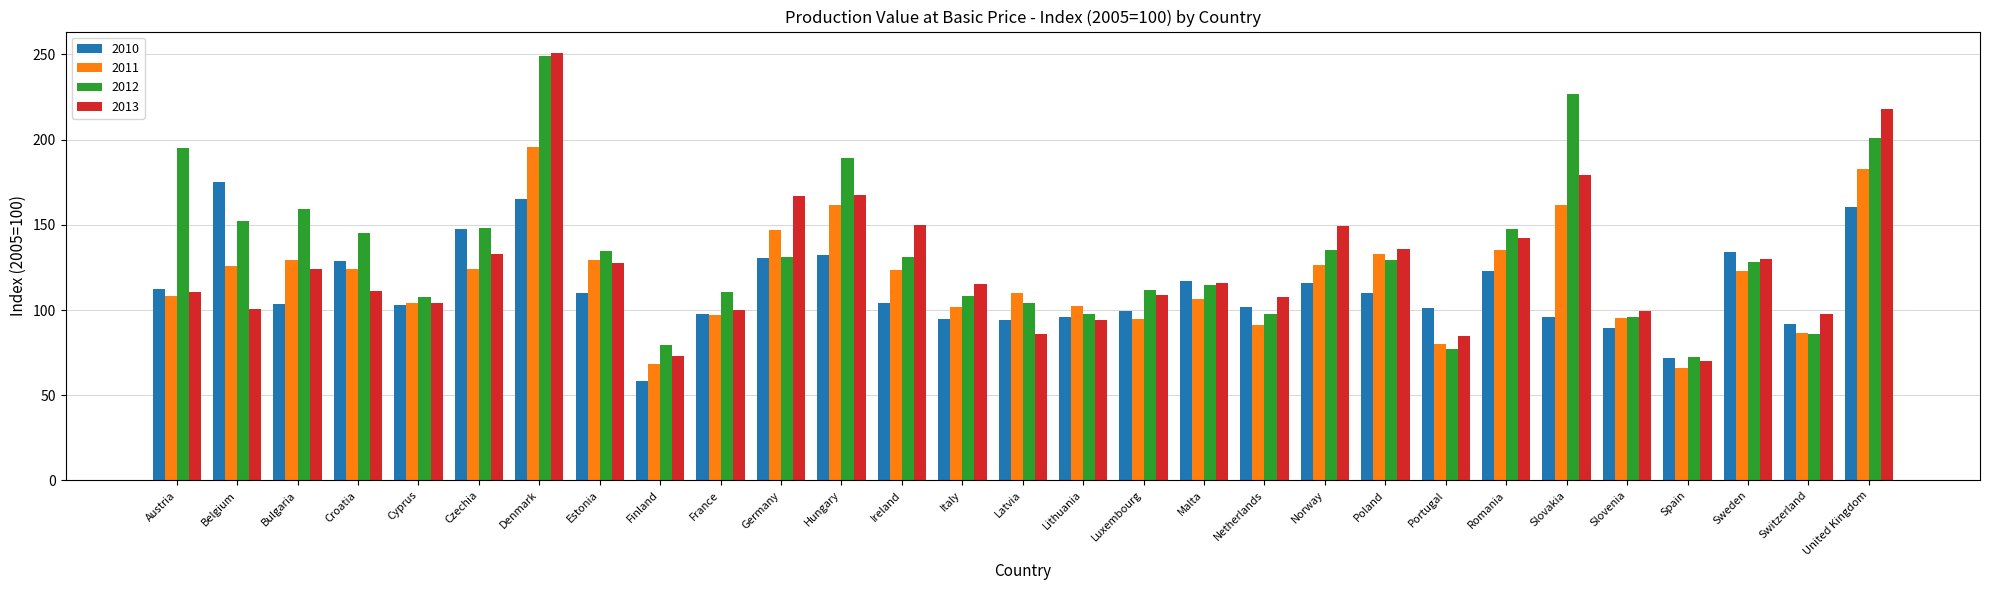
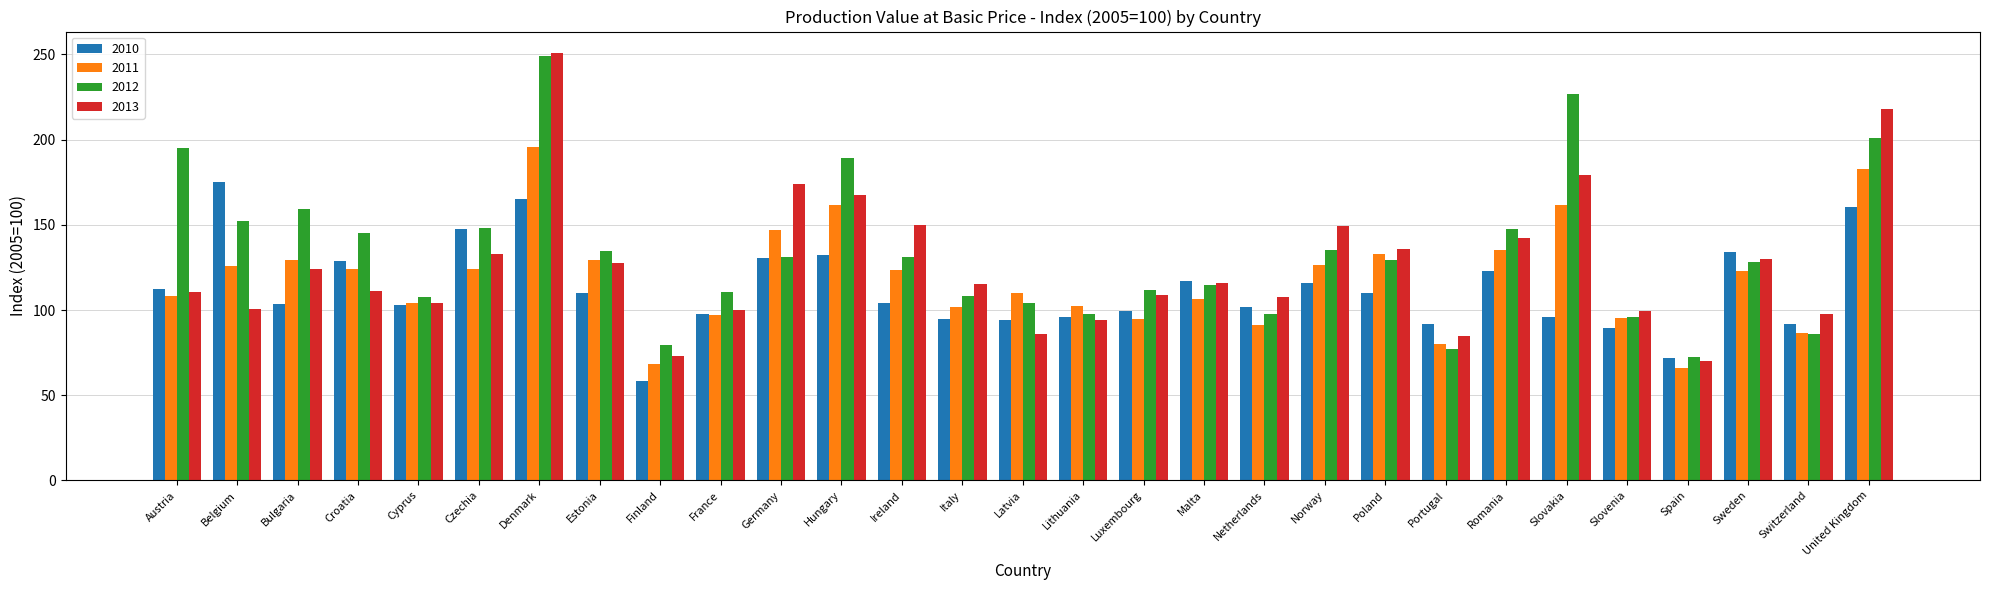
  {
    "2010": {
      "Austria": 113,
      "Belgium": 175,
      "Bulgaria": 103,
      "Croatia": 129,
      "Cyprus": 103,
      "Czechia": 147,
      "Denmark": 165,
      "Estonia": 110,
      "Finland": 58,
      "France": 97,
      "Germany": 130,
      "Hungary": 132,
      "Ireland": 104,
      "Italy": 95,
      "Latvia": 94,
      "Lithuania": 96,
      "Luxembourg": 99,
      "Malta": 117,
      "Netherlands": 102,
      "Norway": 116,
      "Poland": 110,
-     "Portugal": 101,
+     "Portugal": 92,
      "Romania": 123,
      "Slovakia": 96,
      "Slovenia": 89,
      "Spain": 72,
      "Sweden": 134,
      "Switzerland": 92,
      "United Kingdom": 161
    },
    "2011": {
      "Austria": 108,
      "Belgium": 126,
      "Bulgaria": 129,
      "Croatia": 124,
      "Cyprus": 104,
      "Czechia": 124,
      "Denmark": 196,
      "Estonia": 130,
      "Finland": 68,
      "France": 97,
      "Germany": 147,
      "Hungary": 162,
      "Ireland": 124,
      "Italy": 102,
      "Latvia": 110,
      "Lithuania": 102,
      "Luxembourg": 95,
      "Malta": 106,
      "Netherlands": 91,
      "Norway": 126,
      "Poland": 133,
      "Portugal": 80,
      "Romania": 135,
      "Slovakia": 162,
      "Slovenia": 95,
      "Spain": 66,
      "Sweden": 123,
      "Switzerland": 87,
      "United Kingdom": 183
    },
    "2012": {
      "Austria": 195,
      "Belgium": 152,
      "Bulgaria": 160,
      "Croatia": 145,
      "Cyprus": 108,
      "Czechia": 148,
      "Denmark": 249,
      "Estonia": 135,
      "Finland": 79,
      "France": 110,
      "Germany": 131,
      "Hungary": 190,
      "Ireland": 131,
      "Italy": 108,
      "Latvia": 104,
      "Lithuania": 98,
      "Luxembourg": 112,
      "Malta": 115,
      "Netherlands": 98,
      "Norway": 135,
      "Poland": 129,
      "Portugal": 77,
      "Romania": 147,
      "Slovakia": 227,
      "Slovenia": 96,
      "Spain": 73,
      "Sweden": 128,
      "Switzerland": 86,
      "United Kingdom": 201
    },
    "2013": {
      "Austria": 111,
      "Belgium": 100,
      "Bulgaria": 124,
      "Croatia": 111,
      "Cyprus": 104,
      "Czechia": 133,
      "Denmark": 251,
      "Estonia": 127,
      "Finland": 73,
      "France": 100,
-     "Germany": 167,
+     "Germany": 174,
      "Hungary": 168,
      "Ireland": 150,
      "Italy": 115,
      "Latvia": 86,
      "Lithuania": 94,
      "Luxembourg": 109,
      "Malta": 116,
      "Netherlands": 108,
      "Norway": 149,
      "Poland": 136,
      "Portugal": 85,
      "Romania": 142,
      "Slovakia": 179,
      "Slovenia": 100,
      "Spain": 70,
      "Sweden": 130,
      "Switzerland": 98,
      "United Kingdom": 218
    }
  }
